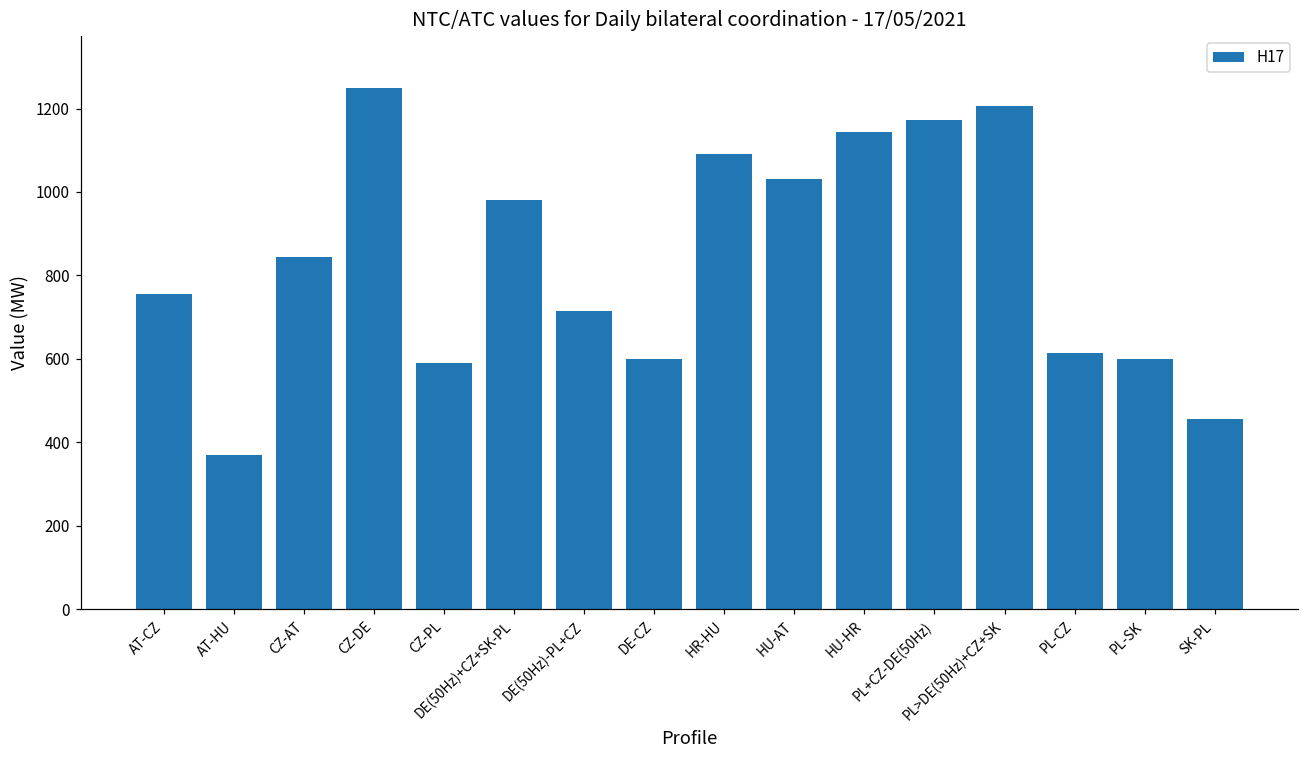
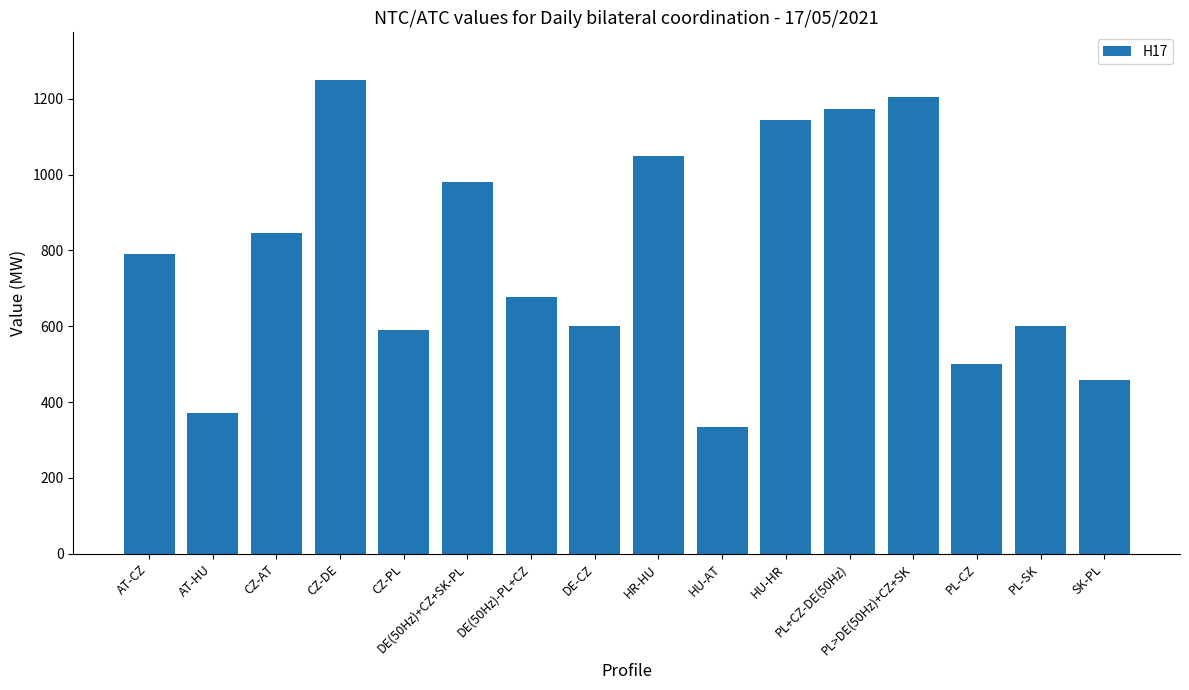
  {
-   "AT-CZ": 760,
+   "AT-CZ": 790,
    "AT-HU": 370,
    "CZ-AT": 850,
    "CZ-DE": 1250,
    "CZ-PL": 590,
    "DE(50Hz)+CZ+SK-PL": 980,
-   "DE(50Hz)-PL+CZ": 710,
+   "DE(50Hz)-PL+CZ": 680,
    "DE-CZ": 600,
-   "HR-HU": 1090,
-   "HU-AT": 1030,
+   "HR-HU": 1050,
+   "HU-AT": 330,
    "HU-HR": 1140,
    "PL+CZ-DE(50Hz)": 1170,
    "PL>DE(50Hz)+CZ+SK": 1210,
-   "PL-CZ": 620,
+   "PL-CZ": 500,
    "PL-SK": 600,
    "SK-PL": 460
  }
